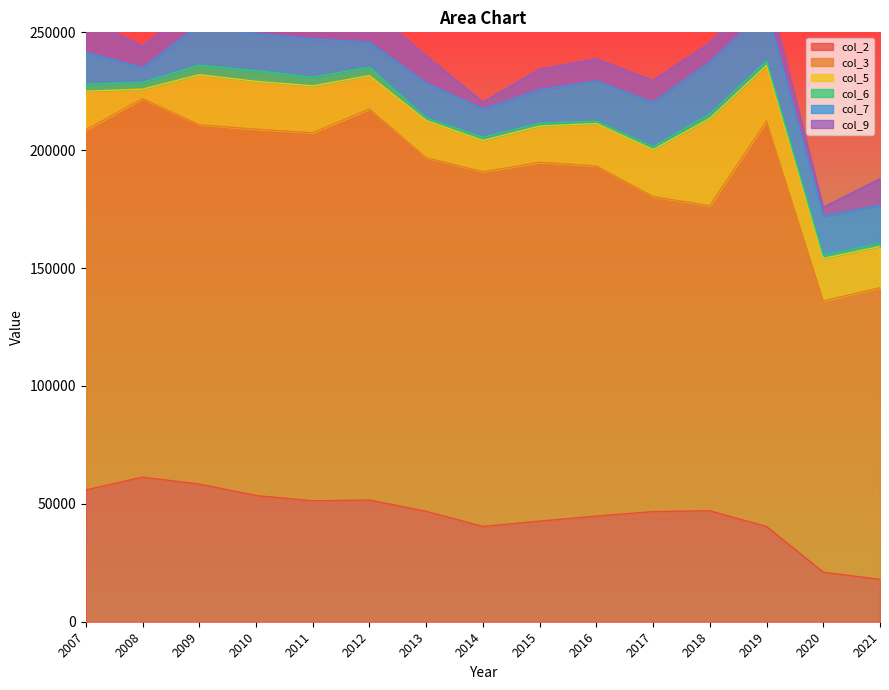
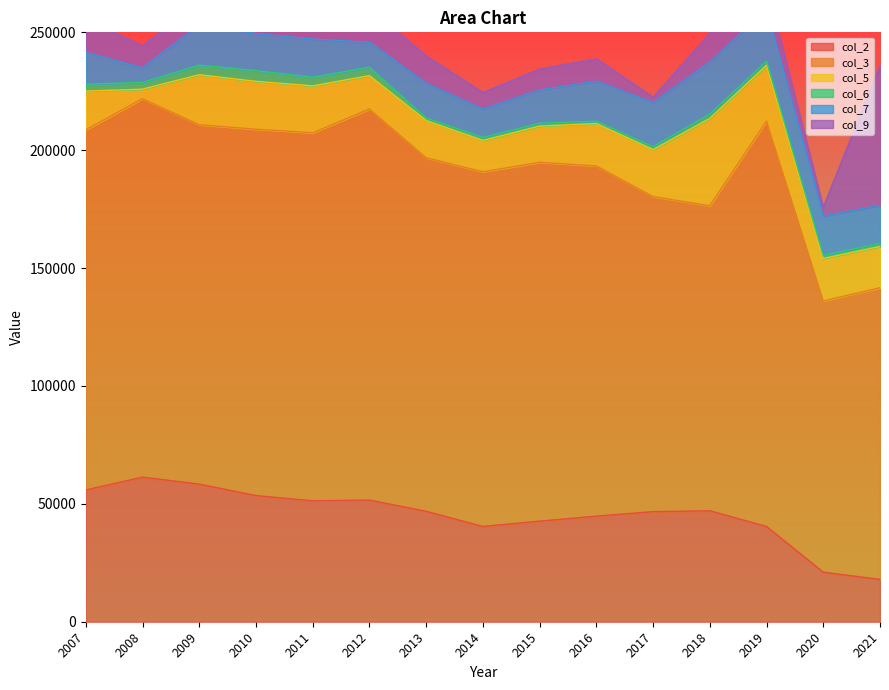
  {
    "col_5": {
      "2007": 16000,
      "2008": 4000,
      "2009": 21000,
      "2010": 20000,
      "2011": 20000,
      "2012": 14000,
      "2013": 16000,
      "2014": 13000,
      "2015": 15000,
      "2017": 20000,
      "2018": 37000,
      "2019": 24000,
      "2020": 18000,
      "2021": 17000
    },
    "col_6": {
      "2007": 3000,
      "2008": 3000,
      "2009": 4000,
      "2010": 5000,
      "2011": 4000,
      "2012": 4000,
      "2013": 1000,
      "2014": 1000,
      "2015": 1000,
      "2017": 1000,
      "2018": 2000,
      "2019": 2000,
      "2020": 1000,
      "2021": 1000
    },
    "col_7": {
      "2007": 13000,
      "2008": 6000,
      "2010": 16000,
      "2011": 16000,
      "2012": 11000,
      "2013": 15000,
      "2014": 12000,
      "2015": 14000,
      "2016": 17000,
      "2017": 19000,
      "2018": 22000,
      "2020": 17000,
      "2021": 16000
    },
    "col_9": {
      "2008": 9000,
      "2013": 12000,
-     "2014": 3000,
+     "2014": 7000,
      "2015": 9000,
      "2016": 9000,
-     "2017": 9000,
-     "2018": 8000,
+     "2017": 2000,
+     "2018": 12000,
      "2020": 4000,
-     "2021": 11000
+     "2021": 59000
    }
  }
